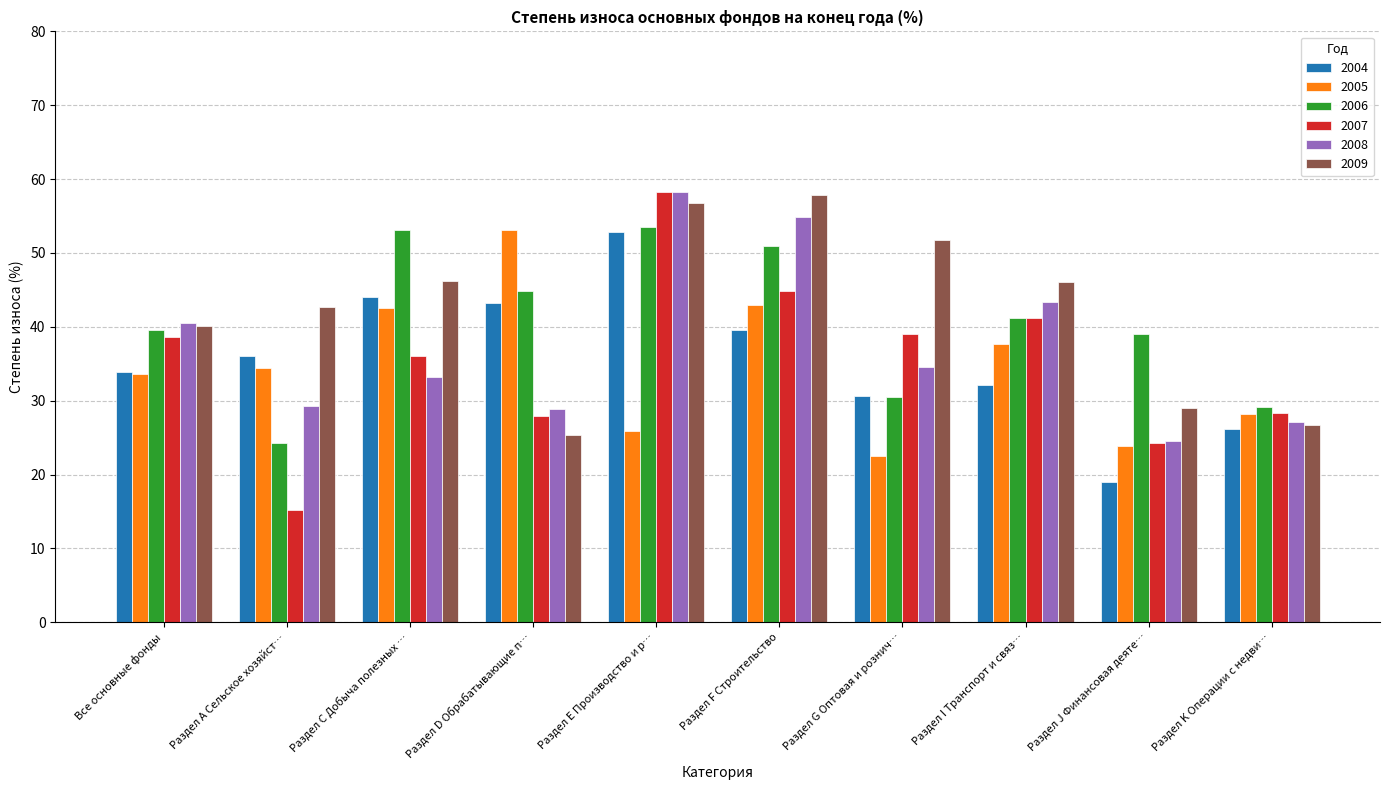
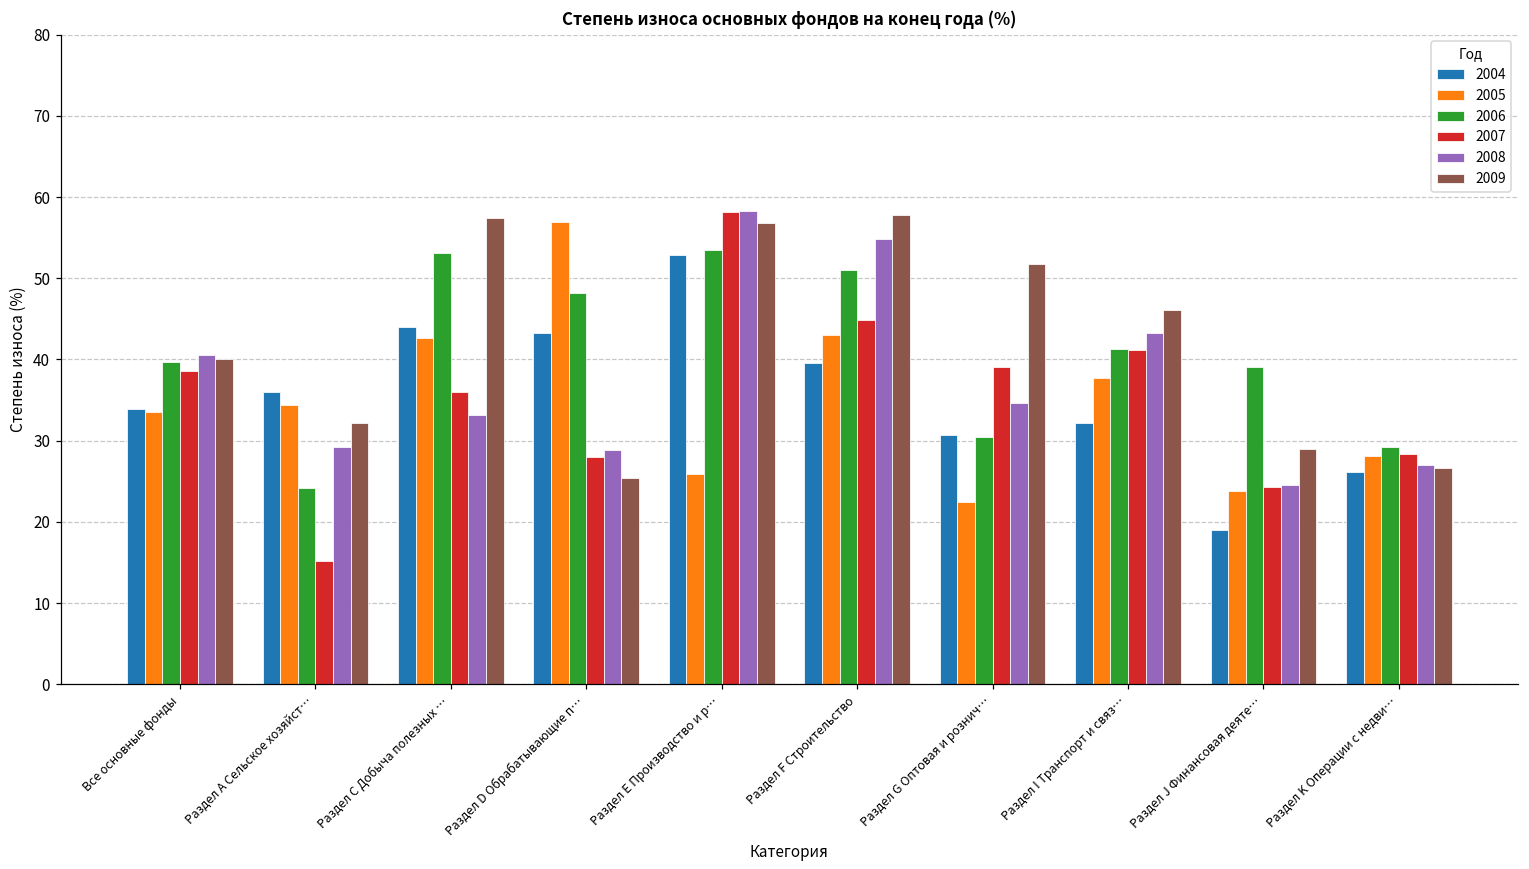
  {
    "2004": {
      "Все основные фонды": 34,
      "Раздел А Сельское хозяйст…": 36,
      "Раздел С Добыча полезных …": 44,
      "Раздел D Обрабатывающие п…": 43,
      "Раздел Е Производство и р…": 53,
      "Раздел F Строительство": 40,
      "Раздел G Оптовая и рознич…": 31,
      "Раздел I Транспорт и связ…": 32,
      "Раздел J Финансовая деяте…": 19,
      "Раздел K Операции с недви…": 26
    },
    "2005": {
      "Все основные фонды": 34,
      "Раздел А Сельское хозяйст…": 34,
      "Раздел С Добыча полезных …": 43,
-     "Раздел D Обрабатывающие п…": 53,
+     "Раздел D Обрабатывающие п…": 57,
      "Раздел Е Производство и р…": 26,
      "Раздел F Строительство": 43,
      "Раздел G Оптовая и рознич…": 22,
      "Раздел I Транспорт и связ…": 38,
      "Раздел J Финансовая деяте…": 24,
      "Раздел K Операции с недви…": 28
    },
    "2006": {
      "Все основные фонды": 40,
      "Раздел А Сельское хозяйст…": 24,
      "Раздел С Добыча полезных …": 53,
-     "Раздел D Обрабатывающие п…": 45,
+     "Раздел D Обрабатывающие п…": 48,
      "Раздел Е Производство и р…": 53,
      "Раздел F Строительство": 51,
      "Раздел G Оптовая и рознич…": 30,
      "Раздел I Транспорт и связ…": 41,
      "Раздел J Финансовая деяте…": 39,
      "Раздел K Операции с недви…": 29
    },
    "2007": {
      "Все основные фонды": 39,
      "Раздел А Сельское хозяйст…": 15,
      "Раздел С Добыча полезных …": 36,
      "Раздел D Обрабатывающие п…": 28,
      "Раздел Е Производство и р…": 58,
      "Раздел F Строительство": 45,
      "Раздел G Оптовая и рознич…": 39,
      "Раздел I Транспорт и связ…": 41,
      "Раздел J Финансовая деяте…": 24,
      "Раздел K Операции с недви…": 28
    },
    "2008": {
      "Все основные фонды": 41,
      "Раздел А Сельское хозяйст…": 29,
      "Раздел С Добыча полезных …": 33,
      "Раздел D Обрабатывающие п…": 29,
      "Раздел Е Производство и р…": 58,
      "Раздел F Строительство": 55,
      "Раздел G Оптовая и рознич…": 35,
      "Раздел I Транспорт и связ…": 43,
      "Раздел J Финансовая деяте…": 25,
      "Раздел K Операции с недви…": 27
    },
    "2009": {
      "Все основные фонды": 40,
-     "Раздел А Сельское хозяйст…": 43,
-     "Раздел С Добыча полезных …": 46,
+     "Раздел А Сельское хозяйст…": 32,
+     "Раздел С Добыча полезных …": 57,
      "Раздел D Обрабатывающие п…": 25,
      "Раздел Е Производство и р…": 57,
      "Раздел F Строительство": 58,
      "Раздел G Оптовая и рознич…": 52,
      "Раздел I Транспорт и связ…": 46,
      "Раздел J Финансовая деяте…": 29,
      "Раздел K Операции с недви…": 27
    }
  }
